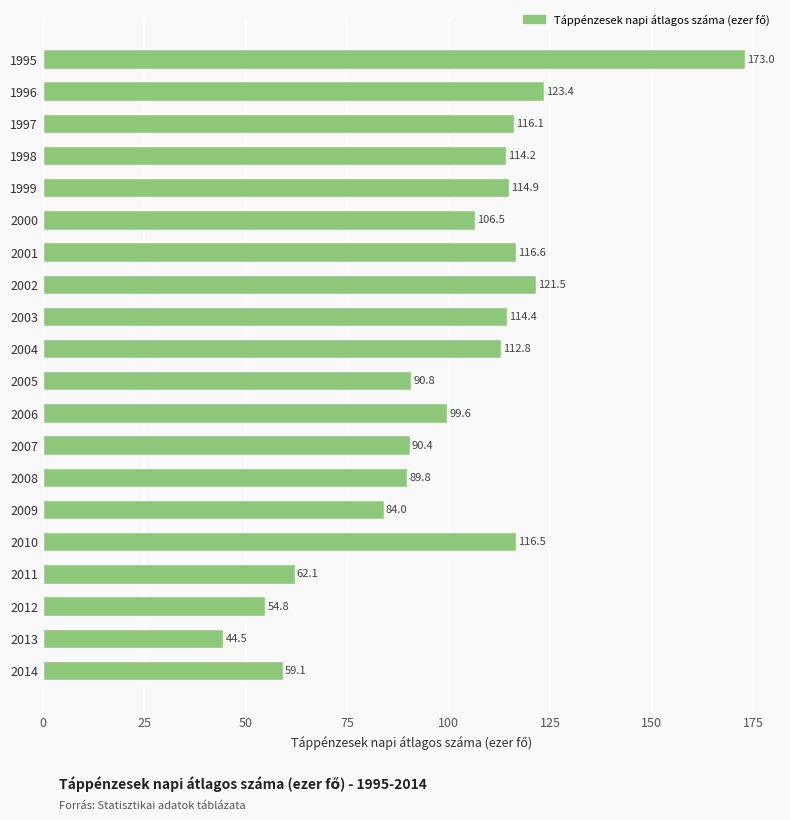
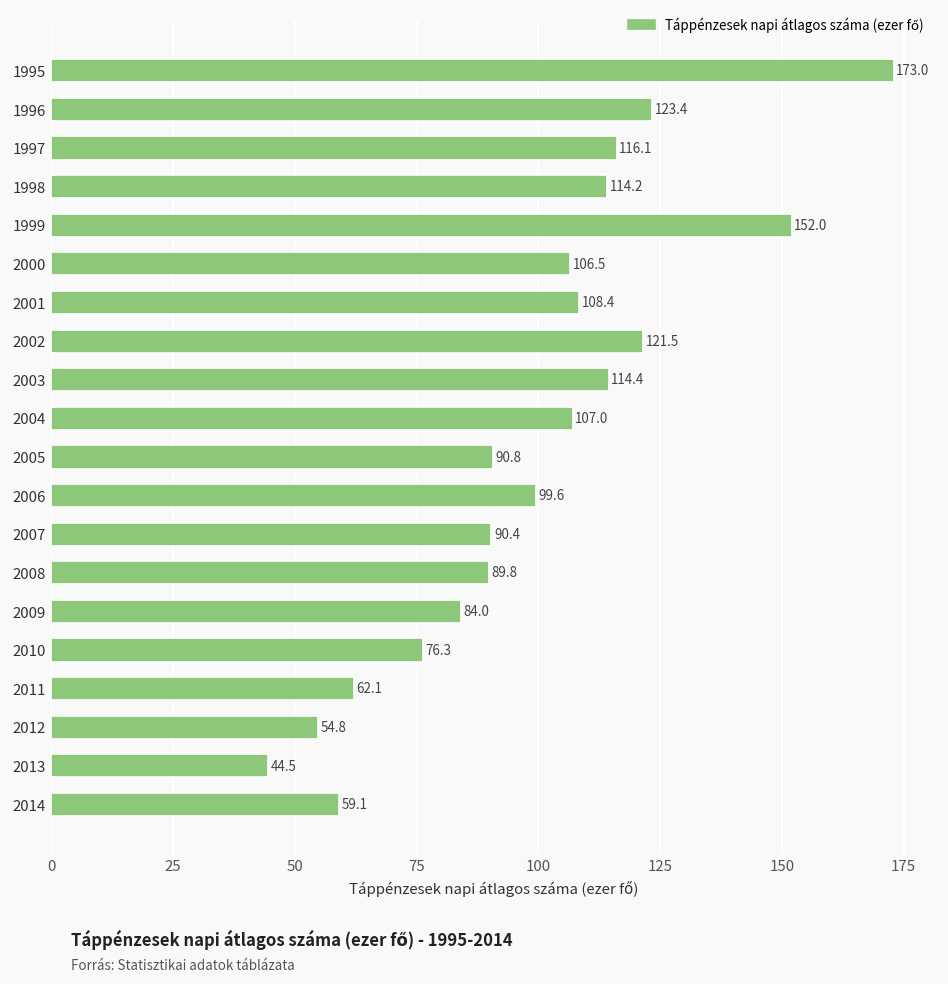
  {
    "1995": 173.0,
    "1996": 123.4,
    "1997": 116.1,
    "1998": 114.2,
-   "1999": 114.9,
+   "1999": 152.0,
    "2000": 106.5,
-   "2001": 116.6,
+   "2001": 108.4,
    "2002": 121.5,
    "2003": 114.4,
-   "2004": 112.8,
+   "2004": 107.0,
    "2005": 90.8,
    "2006": 99.6,
    "2007": 90.4,
    "2008": 89.8,
    "2009": 84.0,
-   "2010": 116.5,
+   "2010": 76.3,
    "2011": 62.1,
    "2012": 54.8,
    "2013": 44.5,
    "2014": 59.1
  }
